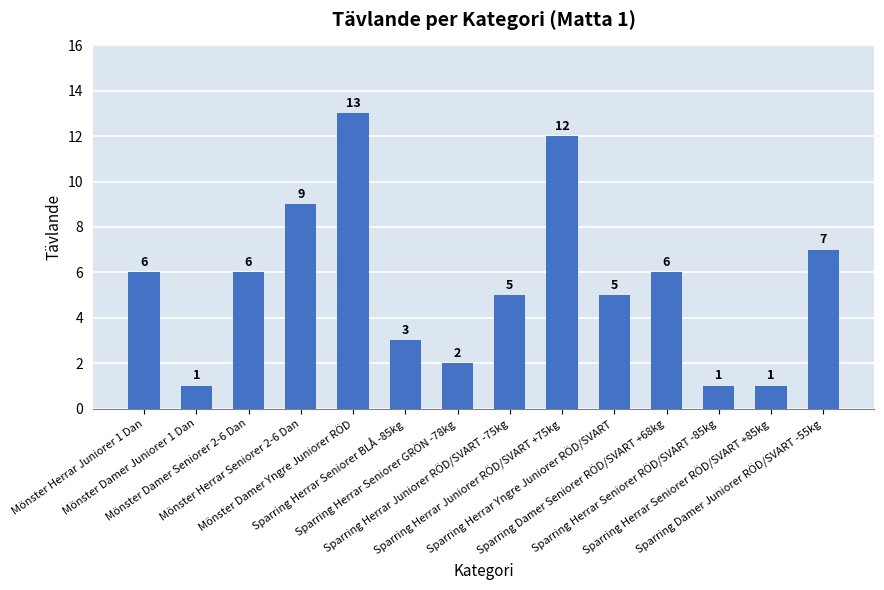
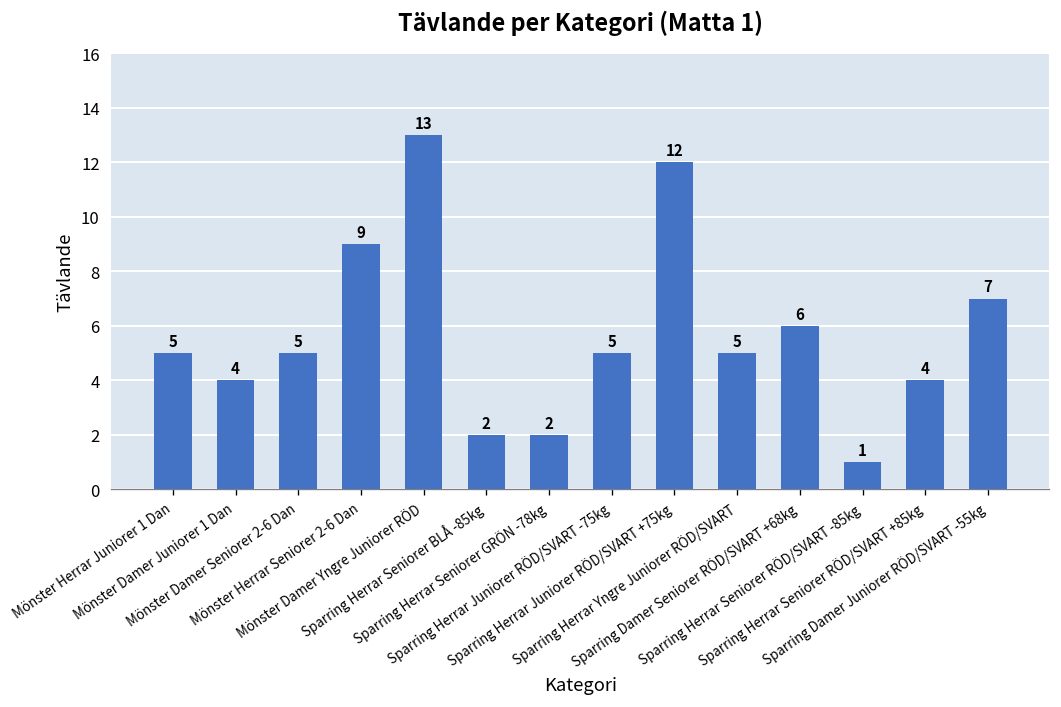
  {
-   "Mönster Herrar Juniorer 1 Dan": 6,
-   "Mönster Damer Juniorer 1 Dan": 1,
-   "Mönster Damer Seniorer 2-6 Dan": 6,
+   "Mönster Herrar Juniorer 1 Dan": 5,
+   "Mönster Damer Juniorer 1 Dan": 4,
+   "Mönster Damer Seniorer 2-6 Dan": 5,
    "Mönster Herrar Seniorer 2-6 Dan": 9,
    "Mönster Damer Yngre Juniorer RÖD": 13,
-   "Sparring Herrar Seniorer BLÅ -85kg": 3,
+   "Sparring Herrar Seniorer BLÅ -85kg": 2,
    "Sparring Herrar Seniorer GRÖN -78kg": 2,
    "Sparring Herrar Juniorer RÖD/SVART -75kg": 5,
    "Sparring Herrar Juniorer RÖD/SVART +75kg": 12,
    "Sparring Herrar Yngre Juniorer RÖD/SVART": 5,
    "Sparring Damer Seniorer RÖD/SVART +68kg": 6,
    "Sparring Herrar Seniorer RÖD/SVART -85kg": 1,
-   "Sparring Herrar Seniorer RÖD/SVART +85kg": 1,
+   "Sparring Herrar Seniorer RÖD/SVART +85kg": 4,
    "Sparring Damer Juniorer RÖD/SVART -55kg": 7
  }
